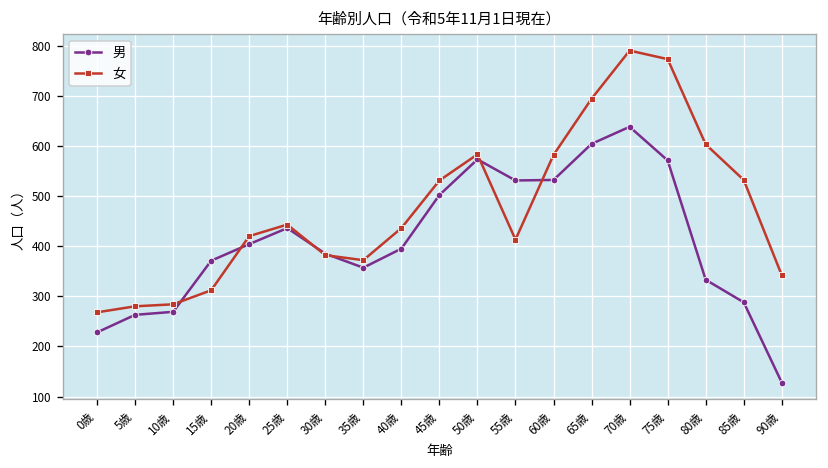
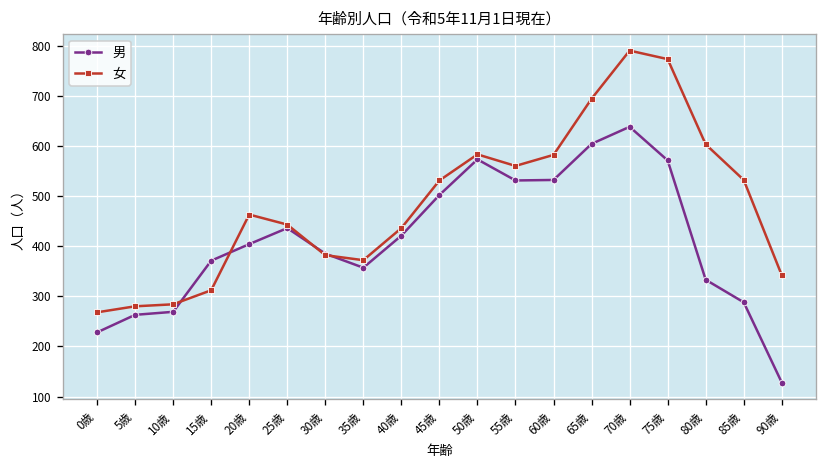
  {
    "男": {
      "0歳": 230,
      "5歳": 260,
      "10歳": 270,
      "15歳": 370,
      "20歳": 400,
      "25歳": 440,
      "35歳": 360,
-     "40歳": 400,
+     "40歳": 420,
      "45歳": 500,
      "50歳": 570,
      "55歳": 530,
      "60歳": 530,
      "65歳": 600,
      "70歳": 640,
      "75歳": 570,
      "80歳": 330,
      "85歳": 290,
      "90歳": 130
    },
    "女": {
      "0歳": 270,
      "5歳": 280,
      "10歳": 280,
      "15歳": 310,
-     "20歳": 420,
+     "20歳": 460,
      "25歳": 440,
      "35歳": 370,
      "40歳": 440,
      "45歳": 530,
      "50歳": 580,
-     "55歳": 410,
+     "55歳": 560,
      "60歳": 580,
      "65歳": 690,
      "70歳": 790,
      "75歳": 770,
      "80歳": 600,
      "85歳": 530,
      "90歳": 340
    }
  }
